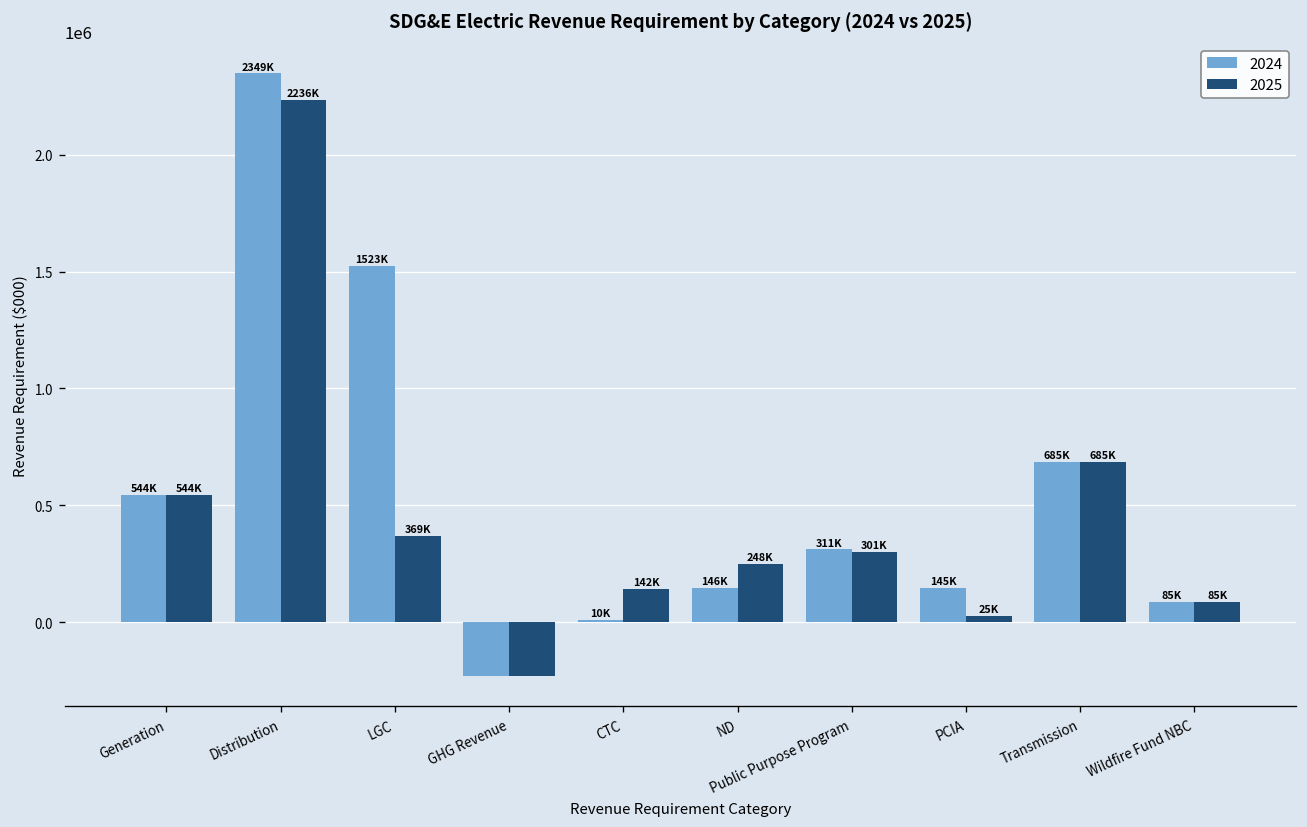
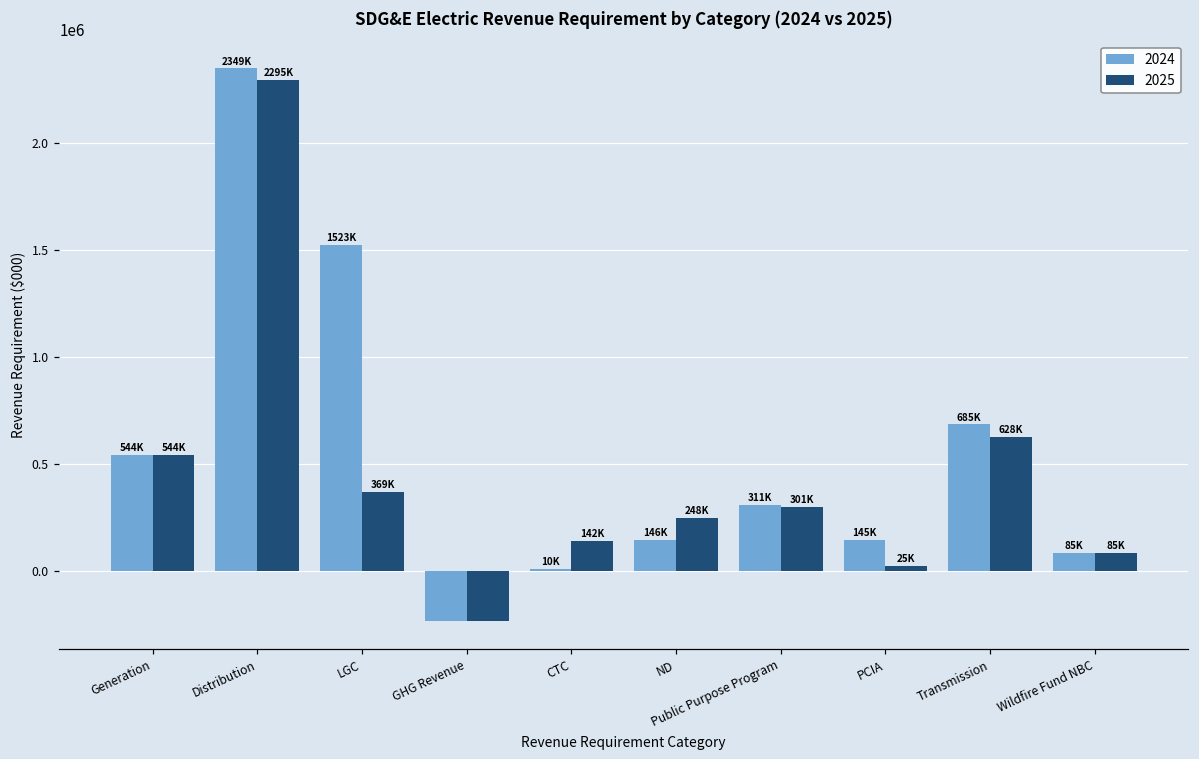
  {
    "2024": {
      "Generation": "544K",
      "Distribution": "2349K",
      "LGC": "1523K",
      "CTC": "10K",
      "ND": "146K",
      "Public Purpose Program": "311K",
      "PCIA": "145K",
      "Transmission": "685K",
      "Wildfire Fund NBC": "85K"
    },
    "2025": {
      "Generation": "544K",
-     "Distribution": "2236K",
+     "Distribution": "2295K",
      "LGC": "369K",
      "CTC": "142K",
      "ND": "248K",
      "Public Purpose Program": "301K",
      "PCIA": "25K",
-     "Transmission": "685K",
+     "Transmission": "628K",
      "Wildfire Fund NBC": "85K"
    }
  }
